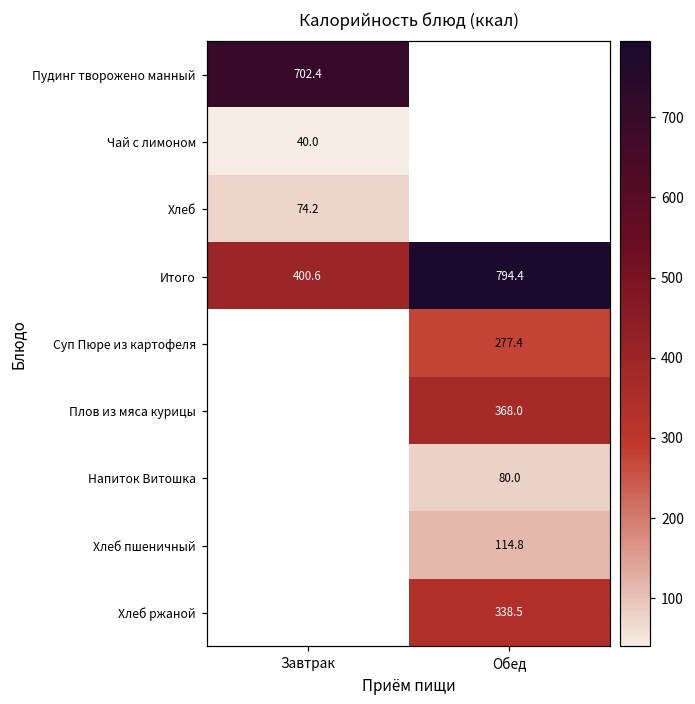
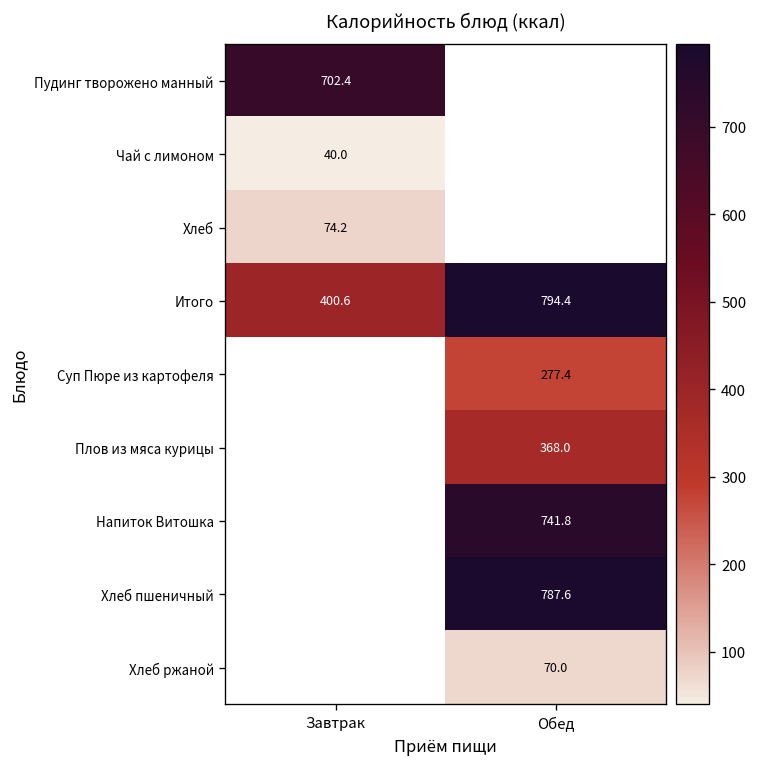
  {
    "Пудинг творожено манный": {
      "Завтрак": 702.4
    },
    "Чай с лимоном": {
      "Завтрак": 40.0
    },
    "Хлеб": {
      "Завтрак": 74.2
    },
    "Итого": {
      "Завтрак": 400.6,
      "Обед": 794.4
    },
    "Суп Пюре из картофеля": {
      "Обед": 277.4
    },
    "Плов из мяса курицы": {
      "Обед": 368.0
    },
    "Напиток Витошка": {
-     "Обед": 80.0
+     "Обед": 741.8
    },
    "Хлеб пшеничный": {
-     "Обед": 114.8
+     "Обед": 787.6
    },
    "Хлеб ржаной": {
-     "Обед": 338.5
+     "Обед": 70.0
    }
  }
